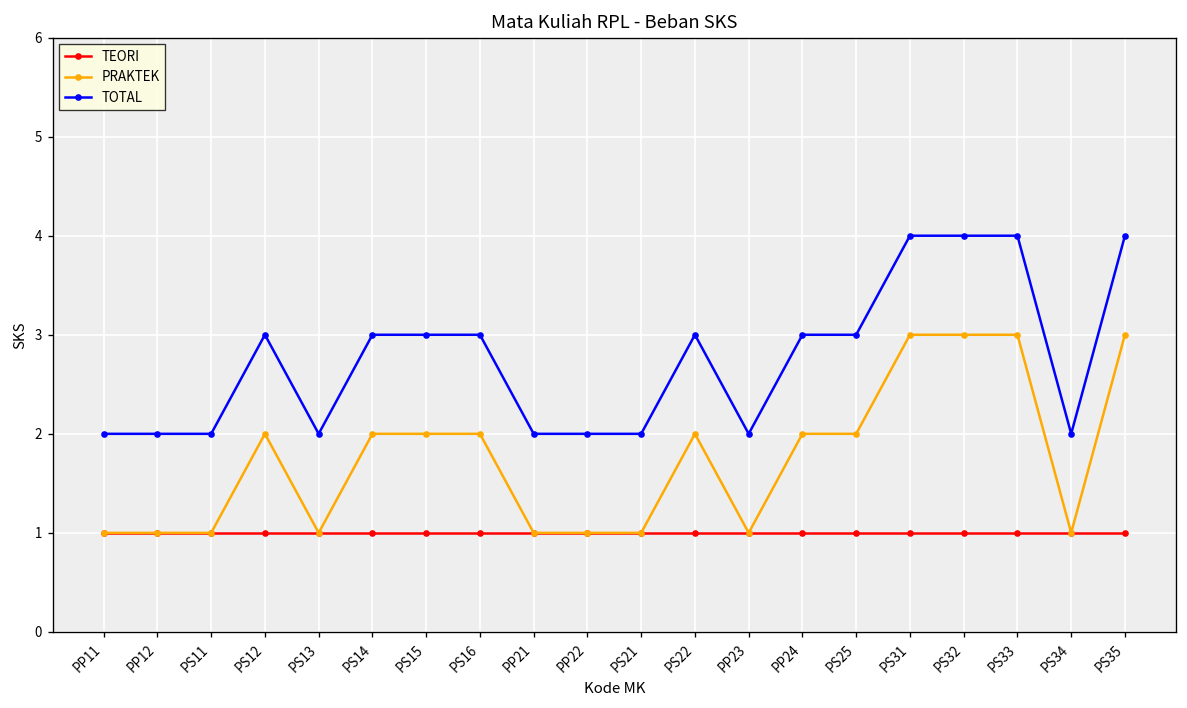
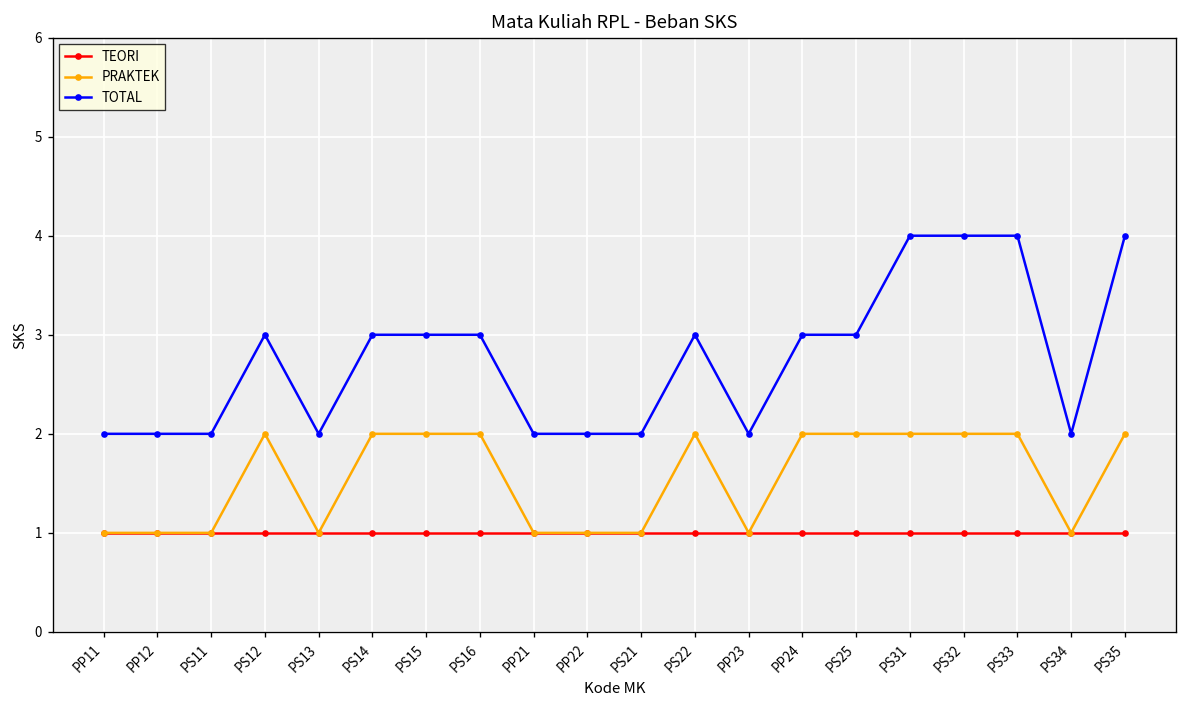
  {
    "TEORI": {
      "PS12": 1,
      "PS14": 1,
      "PS15": 1,
      "PS16": 1,
      "PS22": 1,
      "PP24": 1,
      "PS25": 1,
      "PS31": 1,
      "PS32": 1,
      "PS33": 1,
      "PS35": 1
    },
    "PRAKTEK": {
      "PS12": 2,
      "PS14": 2,
      "PS15": 2,
      "PS16": 2,
      "PS22": 2,
      "PP24": 2,
      "PS25": 2,
-     "PS31": 3,
-     "PS32": 3,
-     "PS33": 3,
-     "PS35": 3
+     "PS31": 2,
+     "PS32": 2,
+     "PS33": 2,
+     "PS35": 2
    },
    "TOTAL": {
      "PP11": 2,
      "PP12": 2,
      "PS11": 2,
      "PS12": 3,
      "PS13": 2,
      "PS14": 3,
      "PS15": 3,
      "PS16": 3,
      "PP21": 2,
      "PP22": 2,
      "PS21": 2,
      "PS22": 3,
      "PP23": 2,
      "PP24": 3,
      "PS25": 3,
      "PS31": 4,
      "PS32": 4,
      "PS33": 4,
      "PS34": 2,
      "PS35": 4
    }
  }
